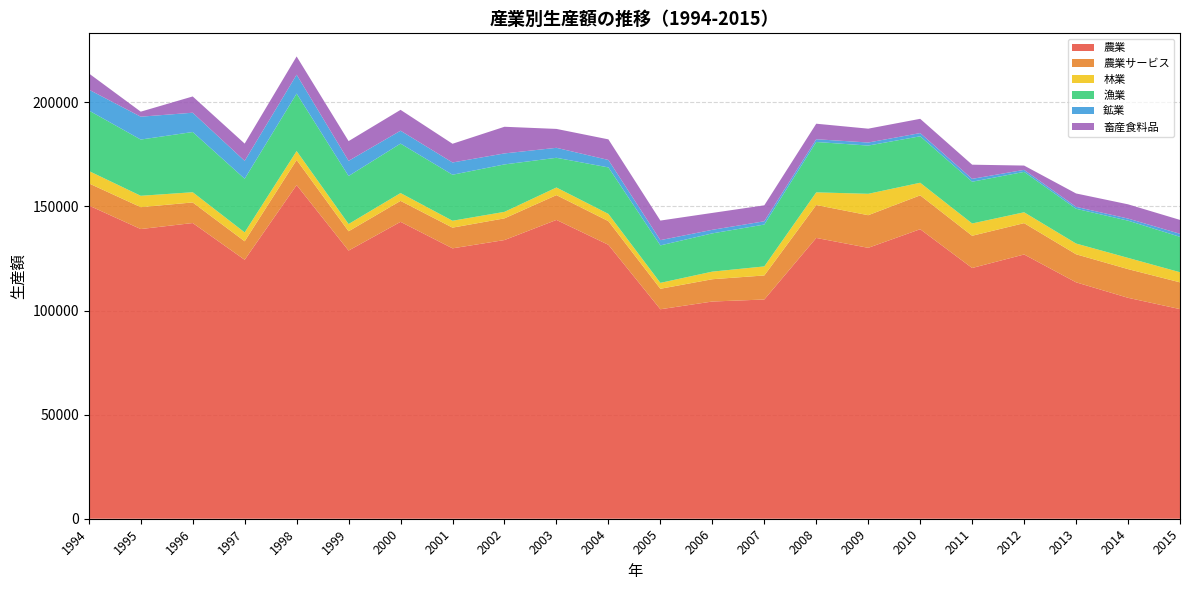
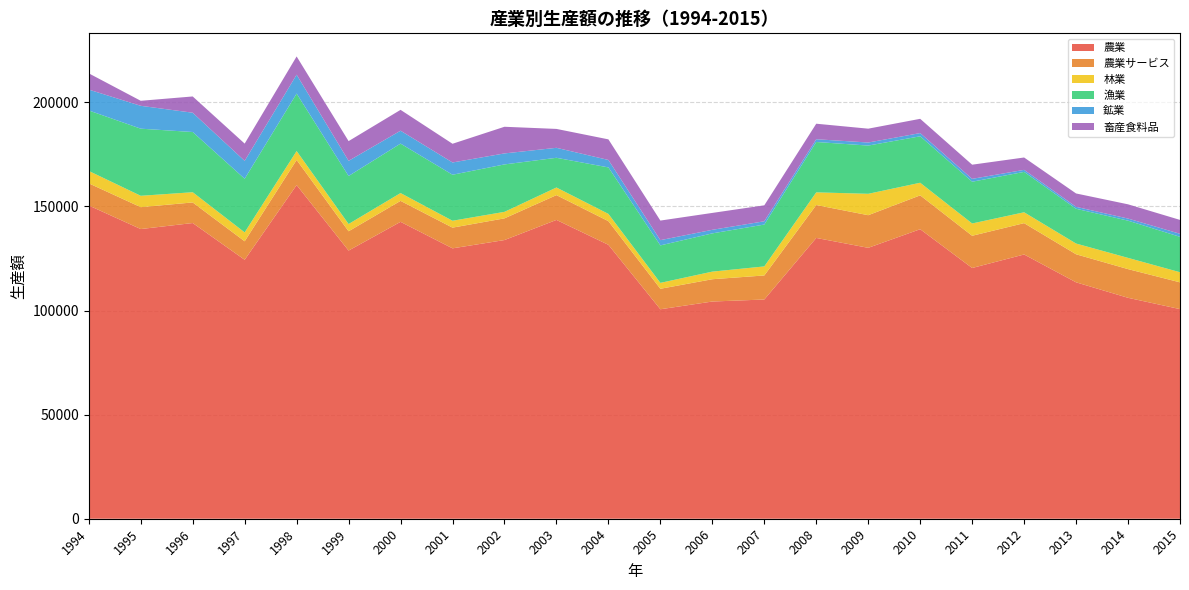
  {
    "林業": {
      "1994": 6000,
      "1995": 5000,
      "1996": 5000,
      "1997": 4000,
      "1998": 4000,
      "1999": 3000,
      "2000": 4000,
      "2001": 3000,
      "2002": 3000,
      "2003": 4000,
      "2004": 3000,
      "2005": 3000,
      "2006": 4000,
      "2007": 4000,
      "2008": 6000,
      "2009": 10000,
      "2010": 6000,
      "2011": 6000,
      "2012": 5000,
      "2013": 5000,
      "2014": 5000,
      "2015": 5000
    },
    "漁業": {
      "1994": 29000,
-     "1995": 27000,
+     "1995": 32000,
      "1996": 29000,
      "1997": 26000,
      "1998": 28000,
      "1999": 23000,
      "2000": 24000,
      "2001": 22000,
      "2002": 23000,
      "2003": 14000,
      "2004": 22000,
      "2005": 18000,
      "2006": 18000,
      "2007": 20000,
      "2008": 24000,
      "2009": 23000,
      "2010": 22000,
      "2011": 20000,
      "2015": 17000
    },
    "鉱業": {
      "1994": 10000,
      "1995": 11000,
      "1996": 9000,
      "1997": 9000,
      "1998": 9000,
      "1999": 7000,
      "2000": 6000,
      "2001": 6000,
      "2002": 5000,
      "2003": 5000,
      "2004": 4000,
      "2005": 3000,
      "2006": 2000,
      "2007": 2000,
      "2008": 1000,
      "2009": 1000,
      "2010": 2000,
      "2011": 1000,
      "2015": 1000
    },
    "畜産食料品": {
      "1994": 8000,
      "1995": 2000,
      "1996": 8000,
      "1997": 8000,
      "1998": 9000,
      "1999": 9000,
      "2000": 10000,
      "2001": 9000,
      "2002": 13000,
      "2003": 9000,
      "2004": 10000,
      "2005": 9000,
      "2006": 8000,
      "2007": 8000,
      "2008": 7000,
      "2009": 7000,
      "2010": 7000,
      "2011": 7000,
-     "2012": 2000,
+     "2012": 6000,
      "2013": 6000,
      "2014": 7000,
      "2015": 7000
    }
  }
